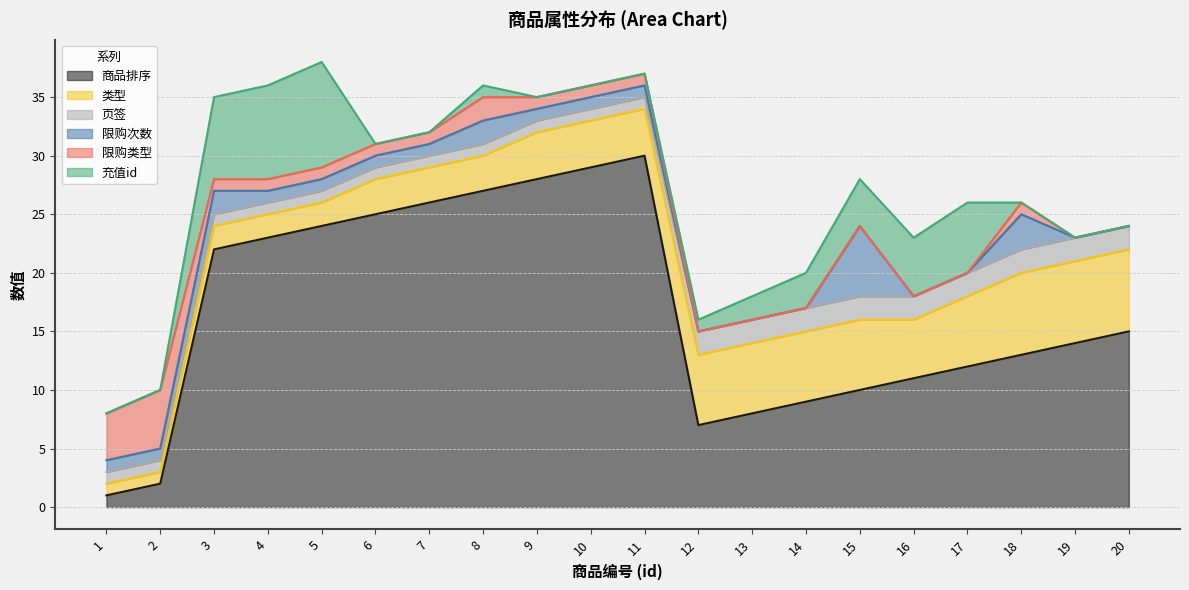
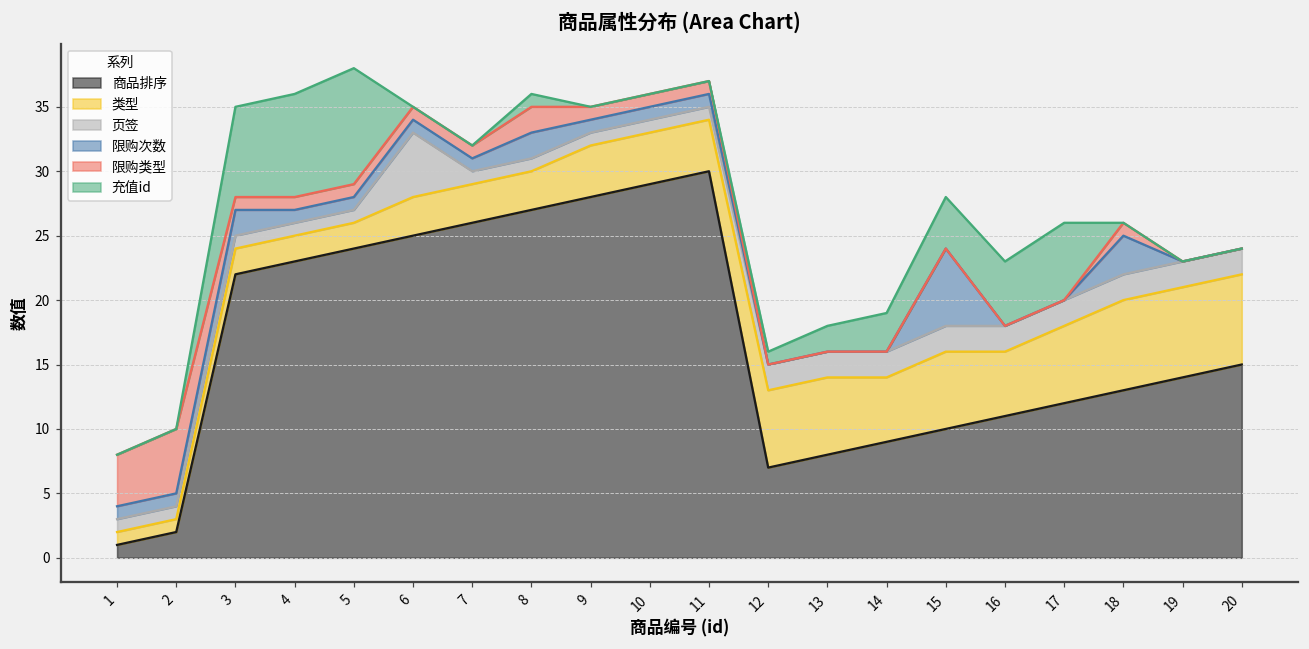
  {
    "商品排序": {
      "1": 1,
      "2": 2,
      "3": 22,
      "4": 23,
      "5": 24,
      "6": 25,
      "7": 26,
      "8": 27,
      "9": 28,
      "10": 29,
      "11": 30,
      "12": 7,
      "13": 8,
      "14": 9,
      "15": 10,
      "16": 11,
      "17": 12,
      "18": 13,
      "19": 14,
      "20": 15
    },
    "类型": {
      "1": 1,
      "2": 1,
      "3": 2,
      "4": 2,
      "5": 2,
      "6": 3,
      "7": 3,
      "8": 3,
      "9": 4,
      "10": 4,
      "11": 4,
      "12": 6,
      "13": 6,
-     "14": 6,
+     "14": 5,
      "15": 6,
      "16": 5,
      "17": 6,
      "18": 7,
      "19": 7,
      "20": 7
    },
    "页签": {
      "1": 1,
      "2": 1,
      "3": 1,
      "4": 1,
      "5": 1,
-     "6": 1,
+     "6": 5,
      "7": 1,
      "8": 1,
      "9": 1,
      "10": 1,
      "11": 1,
      "15": 2,
      "18": 2
    },
    "限购次数": {
      "1": 1,
      "2": 1,
      "3": 2,
      "4": 1,
      "5": 1,
      "6": 1,
      "7": 1,
      "8": 2,
      "9": 1,
      "10": 1,
      "11": 1,
      "18": 3
    },
    "限购类型": {
      "3": 1,
      "4": 1,
      "5": 1,
      "8": 2
    },
    "充值id": {
      "3": 7,
      "4": 8,
      "5": 9,
      "8": 1,
      "12": 1,
      "13": 2,
      "14": 3,
      "15": 4,
      "16": 5,
      "17": 6
    }
  }
